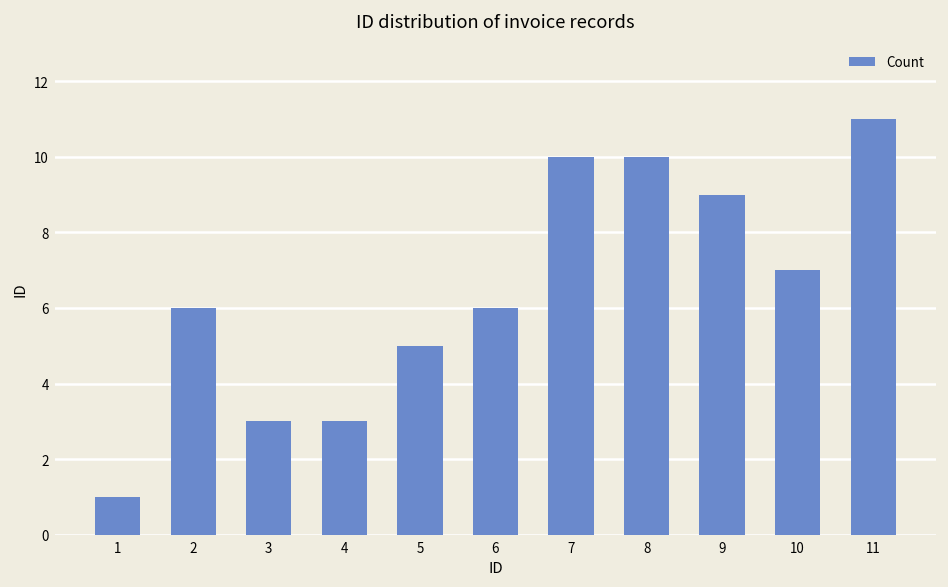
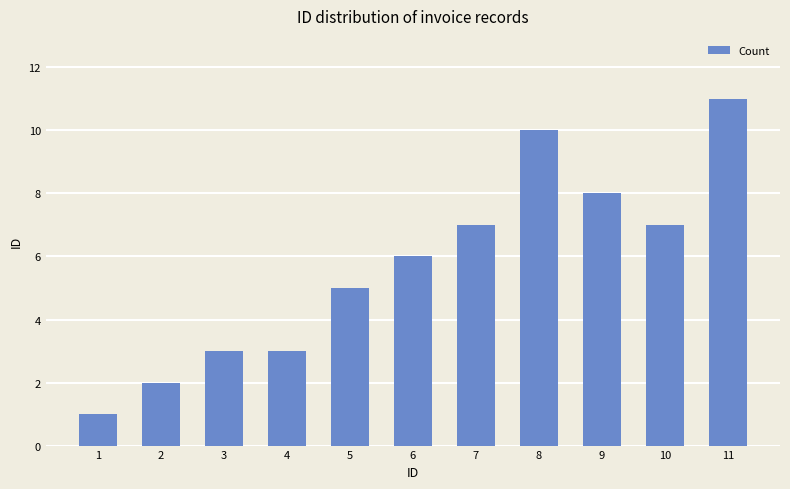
  {
    "1": 1,
-   "2": 6,
+   "2": 2,
    "3": 3,
    "4": 3,
    "5": 5,
    "6": 6,
-   "7": 10,
+   "7": 7,
    "8": 10,
-   "9": 9,
+   "9": 8,
    "10": 7,
    "11": 11
  }
